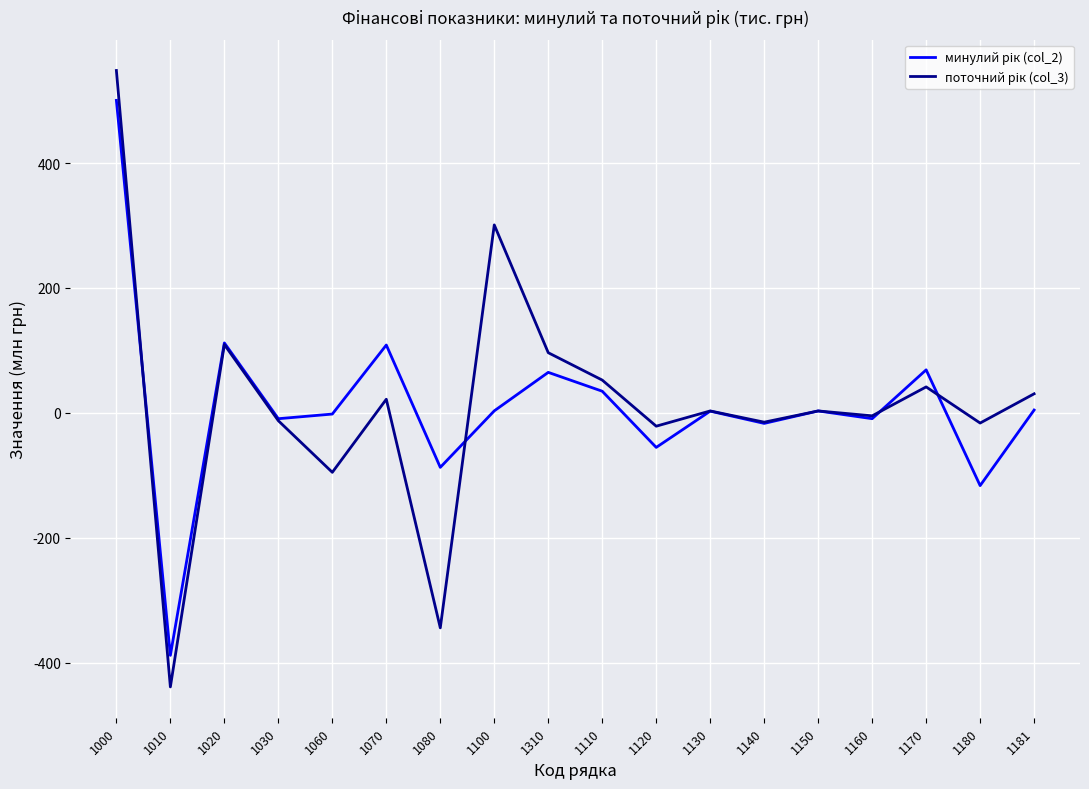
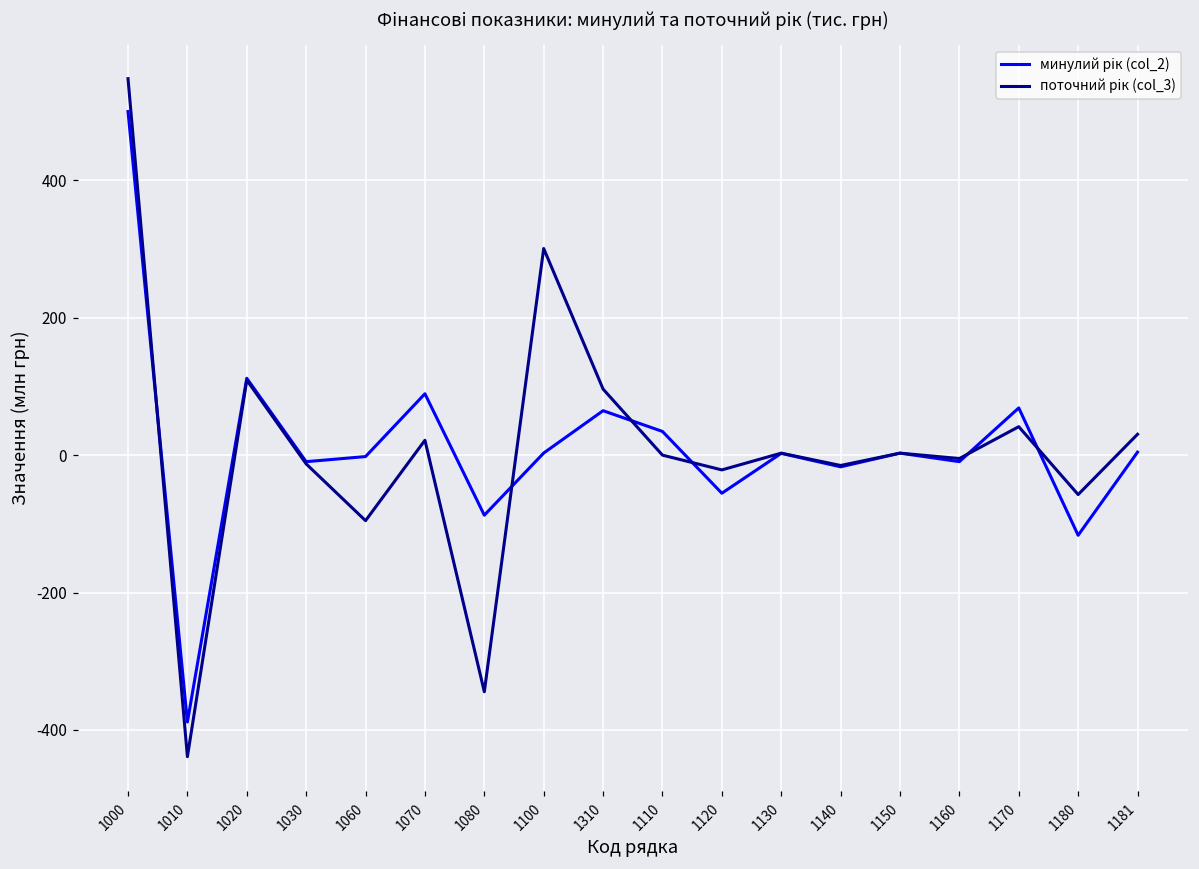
  {
    "минулий рік (col_2)": {
      "1000": 500,
      "1010": -390,
      "1060": 0,
-     "1070": 110,
+     "1070": 90,
      "1080": -90,
      "1100": 0,
      "1310": 60,
      "1110": 30,
      "1120": -60,
      "1160": -10,
      "1170": 70,
      "1180": -120,
      "1181": 0
    },
    "поточний рік (col_3)": {
      "1000": 550,
      "1010": -440,
      "1060": -100,
      "1070": 20,
      "1080": -340,
      "1100": 300,
      "1310": 100,
-     "1110": 50,
+     "1110": 0,
      "1120": -20,
      "1160": 0,
      "1170": 40,
-     "1180": -20,
+     "1180": -60,
      "1181": 30
    }
  }
